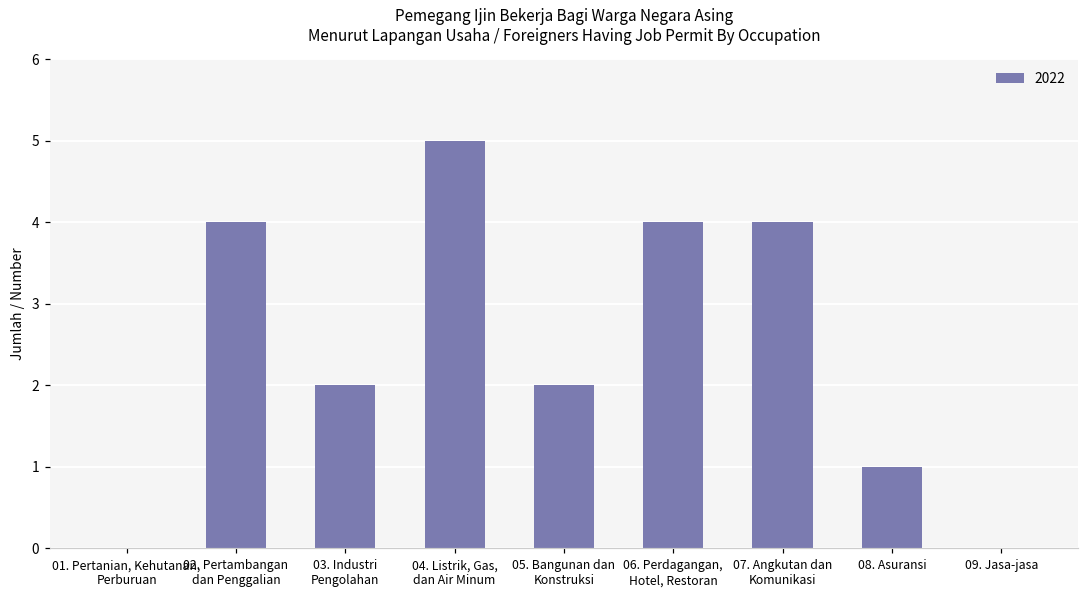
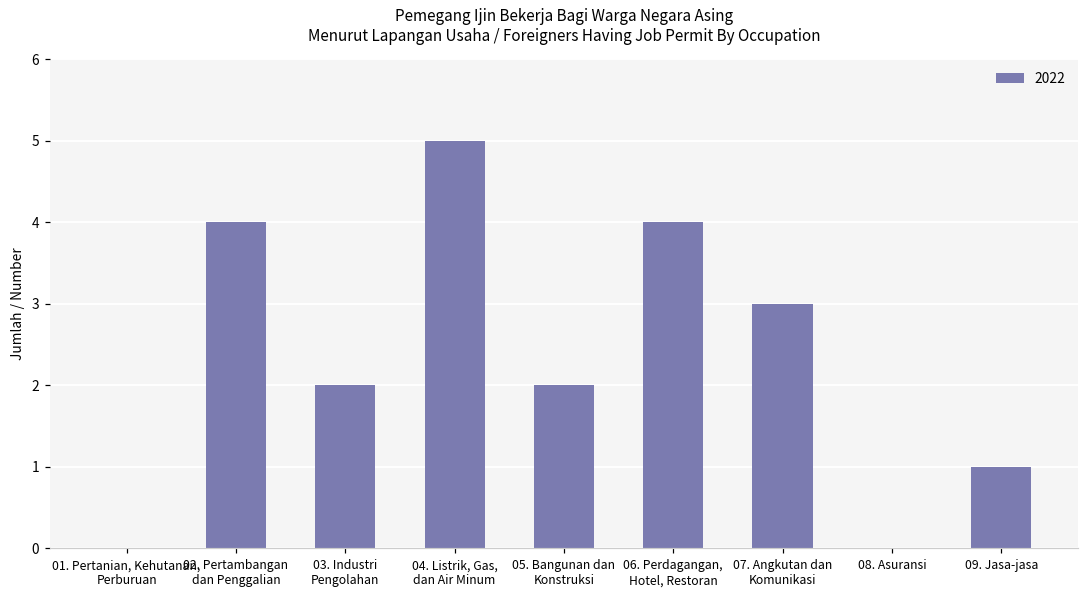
  {
    "01. Pertanian, Kehutanan, Perburuan": 0,
    "03. Industri Pengolahan": 2,
    "04. Listrik, Gas, dan Air Minum": 5,
    "05. Bangunan dan Konstruksi": 2,
    "06. Perdagangan, Hotel, Restoran": 4,
-   "07. Angkutan dan Komunikasi": 4,
-   "08. Asuransi": 1,
-   "09. Jasa-jasa": 0
+   "07. Angkutan dan Komunikasi": 3,
+   "08. Asuransi": 0,
+   "09. Jasa-jasa": 1
  }
